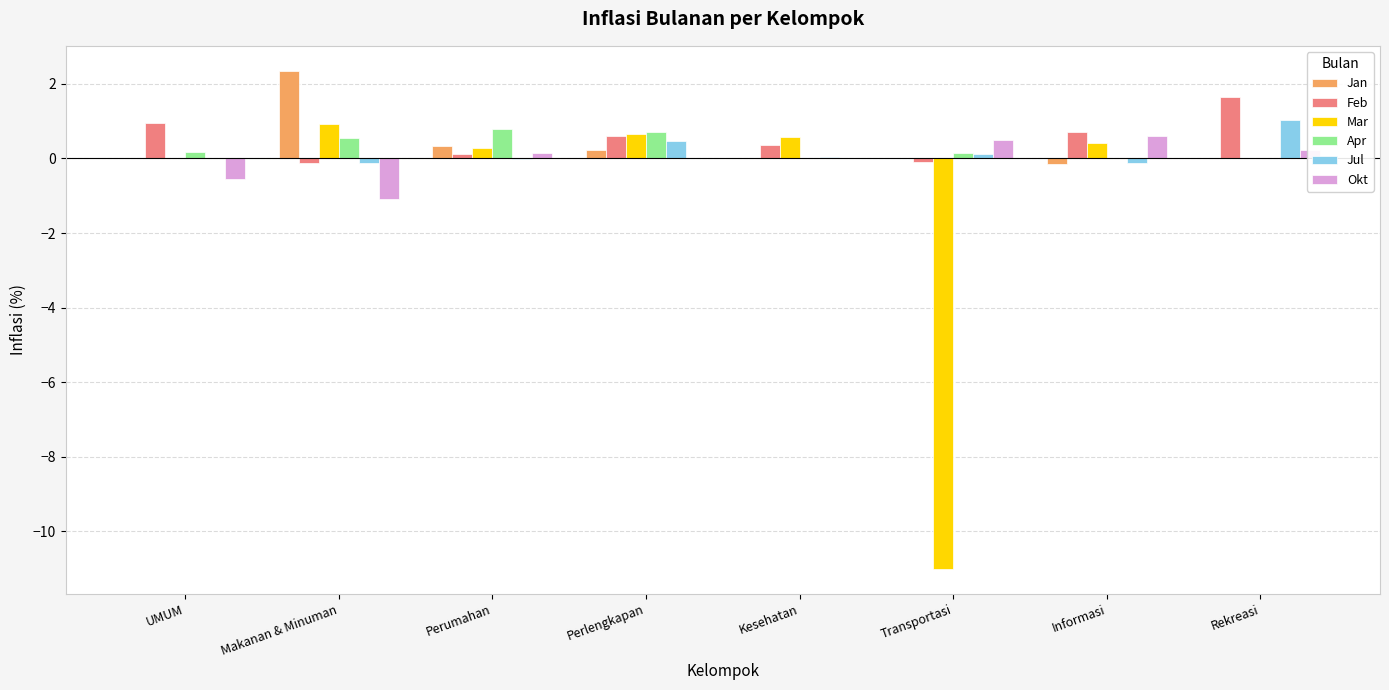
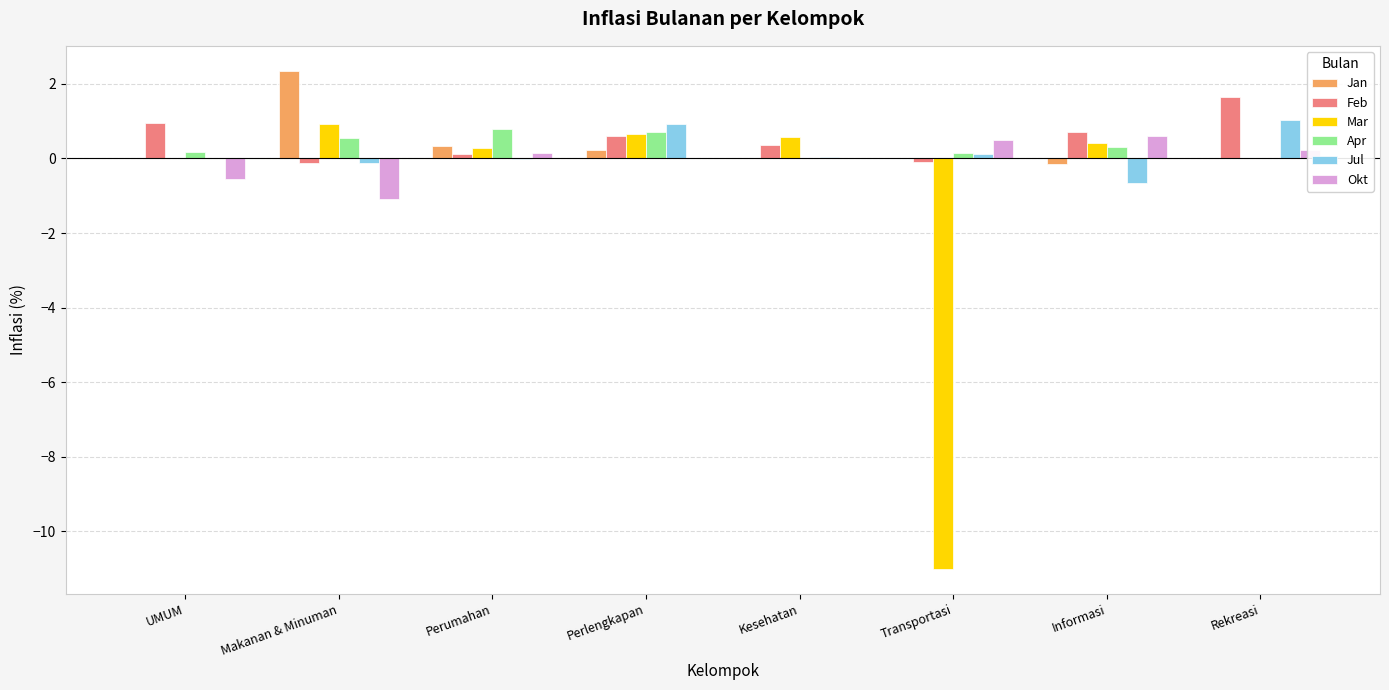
  {
    "Mar": {
      "UMUM": 0.0,
      "Makanan & Minuman": 0.9,
      "Perumahan": 0.3,
      "Perlengkapan": 0.7,
      "Kesehatan": 0.6,
      "Transportasi": -11.0,
      "Informasi": 0.4,
      "Rekreasi": 0.0
    },
    "Apr": {
      "UMUM": 0.2,
      "Makanan & Minuman": 0.6,
      "Perumahan": 0.8,
      "Perlengkapan": 0.7,
      "Kesehatan": 0.0,
      "Transportasi": 0.2,
-     "Informasi": 0.0,
+     "Informasi": 0.3,
      "Rekreasi": 0.0
    },
    "Jul": {
      "UMUM": 0.0,
      "Makanan & Minuman": -0.1,
-     "Perlengkapan": 0.5,
+     "Perlengkapan": 0.9,
      "Transportasi": 0.1,
-     "Informasi": -0.1,
+     "Informasi": -0.7,
      "Rekreasi": 1.0
    },
    "Okt": {
      "UMUM": -0.5,
      "Makanan & Minuman": -1.1,
      "Perumahan": 0.2,
      "Kesehatan": 0.0,
      "Transportasi": 0.5,
      "Informasi": 0.6
    }
  }
